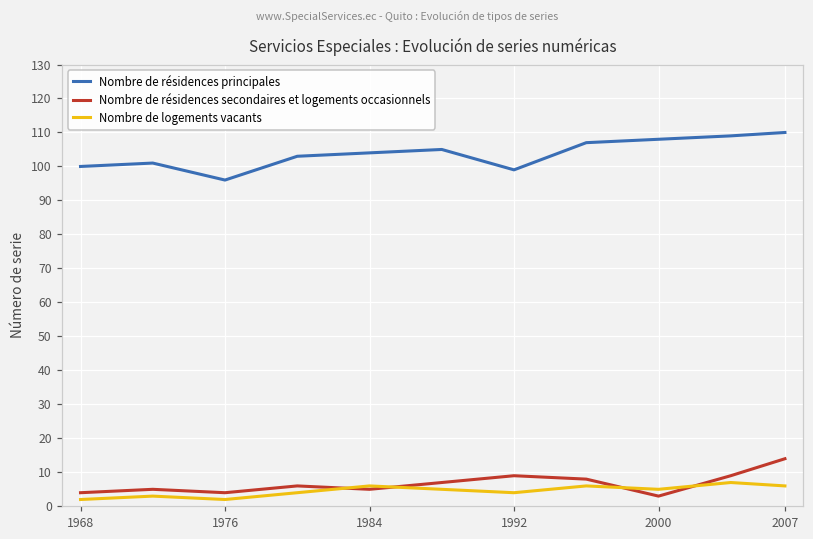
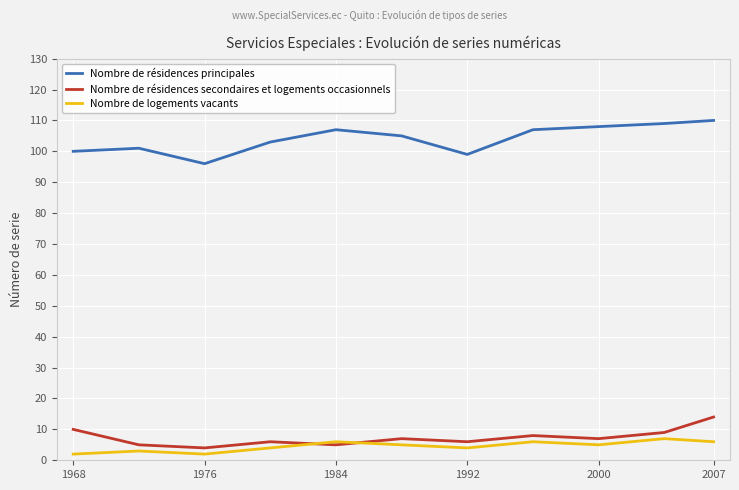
  {
    "Nombre de résidences principales": {
      "1968": 100,
      "1976": 96,
-     "1984": 104,
+     "1984": 107,
      "1992": 99,
      "2000": 108,
      "2007": 110
    },
    "Nombre de résidences secondaires et logements occasionnels": {
-     "1968": 4,
+     "1968": 10,
      "1976": 4,
      "1984": 5,
-     "1992": 9,
-     "2000": 3,
+     "1992": 6,
+     "2000": 7,
      "2007": 14
    },
    "Nombre de logements vacants": {
      "1968": 2,
      "1976": 2,
      "1984": 6,
      "1992": 4,
      "2000": 5,
      "2007": 6
    }
  }
